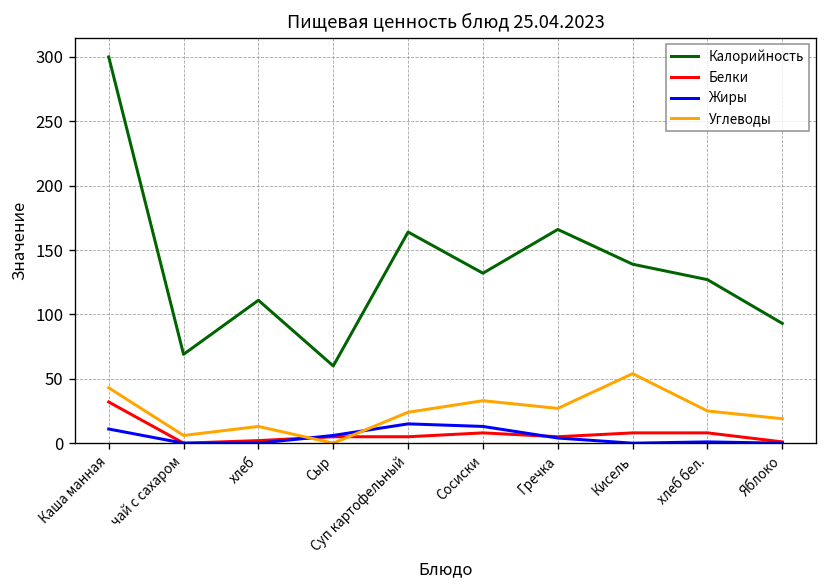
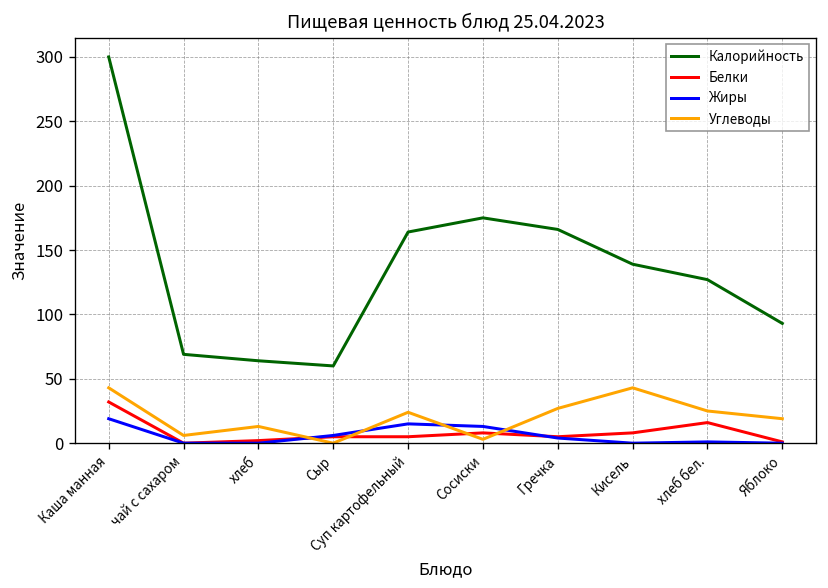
  {
    "Калорийность": {
      "Каша манная": 300,
      "чай с сахаром": 69,
-     "хлеб": 111,
+     "хлеб": 64,
      "Сыр": 60,
      "Суп картофельный": 164,
-     "Сосиски": 132,
+     "Сосиски": 175,
      "Гречка": 166,
      "Кисель": 139,
      "хлеб бел.": 127,
      "Яблоко": 93
    },
    "Белки": {
      "Каша манная": 32,
      "Суп картофельный": 5,
      "Сосиски": 8,
      "Кисель": 8,
-     "хлеб бел.": 8
+     "хлеб бел.": 16
    },
    "Жиры": {
-     "Каша манная": 11,
+     "Каша манная": 19,
      "Суп картофельный": 15,
      "Сосиски": 13,
      "Кисель": 0,
      "хлеб бел.": 1
    },
    "Углеводы": {
      "Каша манная": 43,
      "чай с сахаром": 6,
      "хлеб": 13,
      "Сыр": 0,
      "Суп картофельный": 24,
-     "Сосиски": 33,
+     "Сосиски": 3,
      "Гречка": 27,
-     "Кисель": 54,
+     "Кисель": 43,
      "хлеб бел.": 25,
      "Яблоко": 19
    }
  }
